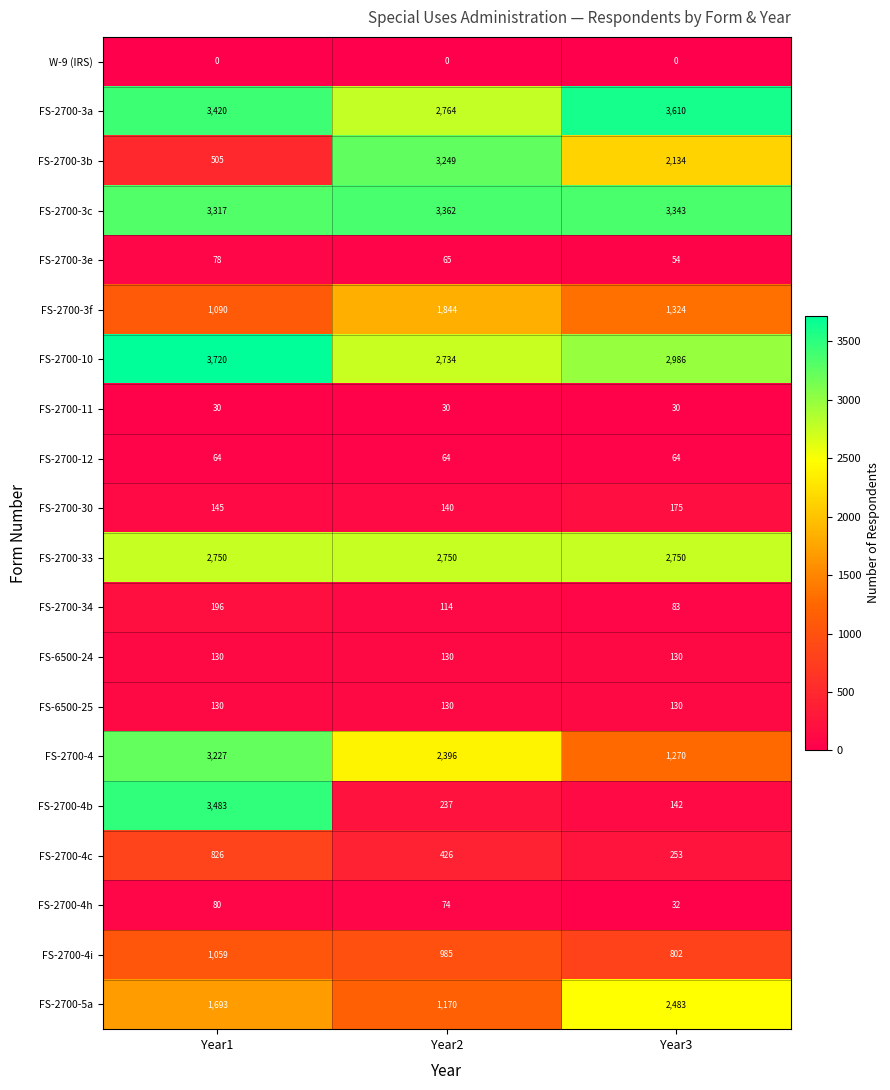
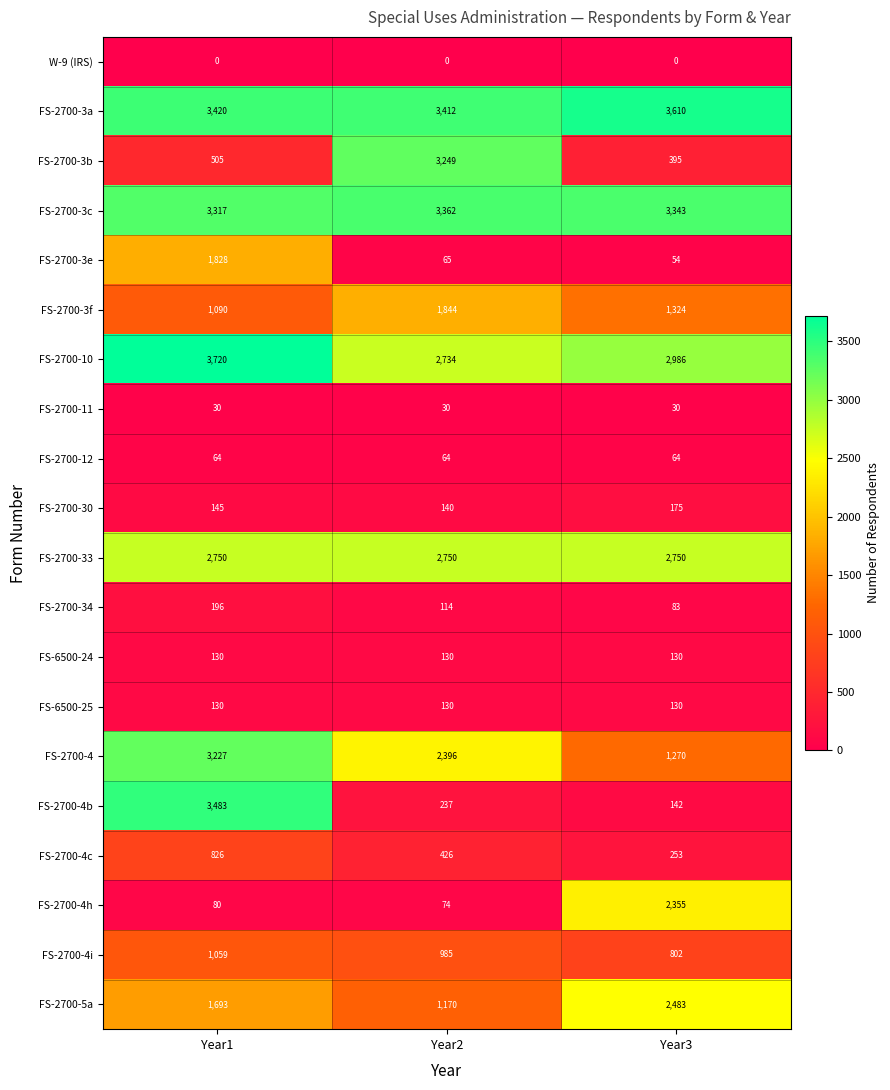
  {
    "W-9 (IRS)": {
      "Year1": "0",
      "Year2": "0",
      "Year3": "0"
    },
    "FS-2700-3a": {
      "Year1": "3,420",
-     "Year2": "2,764",
+     "Year2": "3,412",
      "Year3": "3,610"
    },
    "FS-2700-3b": {
      "Year1": "505",
      "Year2": "3,249",
-     "Year3": "2,134"
+     "Year3": "395"
    },
    "FS-2700-3c": {
      "Year1": "3,317",
      "Year2": "3,362",
      "Year3": "3,343"
    },
    "FS-2700-3e": {
-     "Year1": "78",
+     "Year1": "1,828",
      "Year2": "65",
      "Year3": "54"
    },
    "FS-2700-3f": {
      "Year1": "1,090",
      "Year2": "1,844",
      "Year3": "1,324"
    },
    "FS-2700-10": {
      "Year1": "3,720",
      "Year2": "2,734",
      "Year3": "2,986"
    },
    "FS-2700-11": {
      "Year1": "30",
      "Year2": "30",
      "Year3": "30"
    },
    "FS-2700-12": {
      "Year1": "64",
      "Year2": "64",
      "Year3": "64"
    },
    "FS-2700-30": {
      "Year1": "145",
      "Year2": "140",
      "Year3": "175"
    },
    "FS-2700-33": {
      "Year1": "2,750",
      "Year2": "2,750",
      "Year3": "2,750"
    },
    "FS-2700-34": {
      "Year1": "196",
      "Year2": "114",
      "Year3": "83"
    },
    "FS-6500-24": {
      "Year1": "130",
      "Year2": "130",
      "Year3": "130"
    },
    "FS-6500-25": {
      "Year1": "130",
      "Year2": "130",
      "Year3": "130"
    },
    "FS-2700-4": {
      "Year1": "3,227",
      "Year2": "2,396",
      "Year3": "1,270"
    },
    "FS-2700-4b": {
      "Year1": "3,483",
      "Year2": "237",
      "Year3": "142"
    },
    "FS-2700-4c": {
      "Year1": "826",
      "Year2": "426",
      "Year3": "253"
    },
    "FS-2700-4h": {
      "Year1": "80",
      "Year2": "74",
-     "Year3": "32"
+     "Year3": "2,355"
    },
    "FS-2700-4i": {
      "Year1": "1,059",
      "Year2": "985",
      "Year3": "802"
    },
    "FS-2700-5a": {
      "Year1": "1,693",
      "Year2": "1,170",
      "Year3": "2,483"
    }
  }
